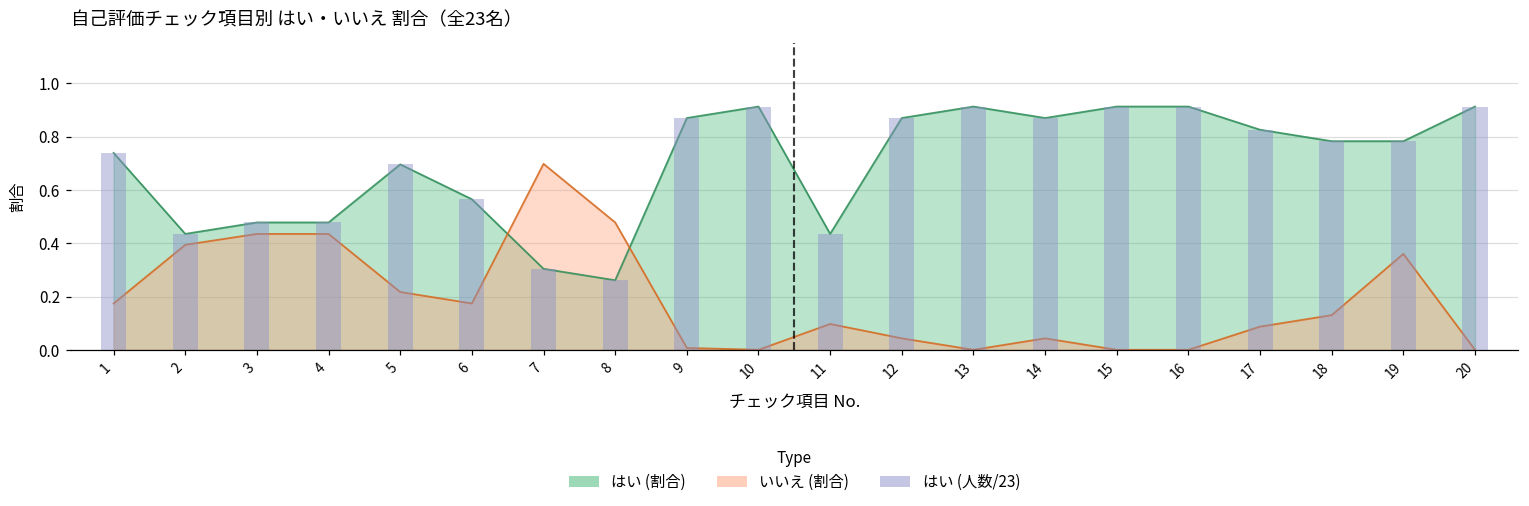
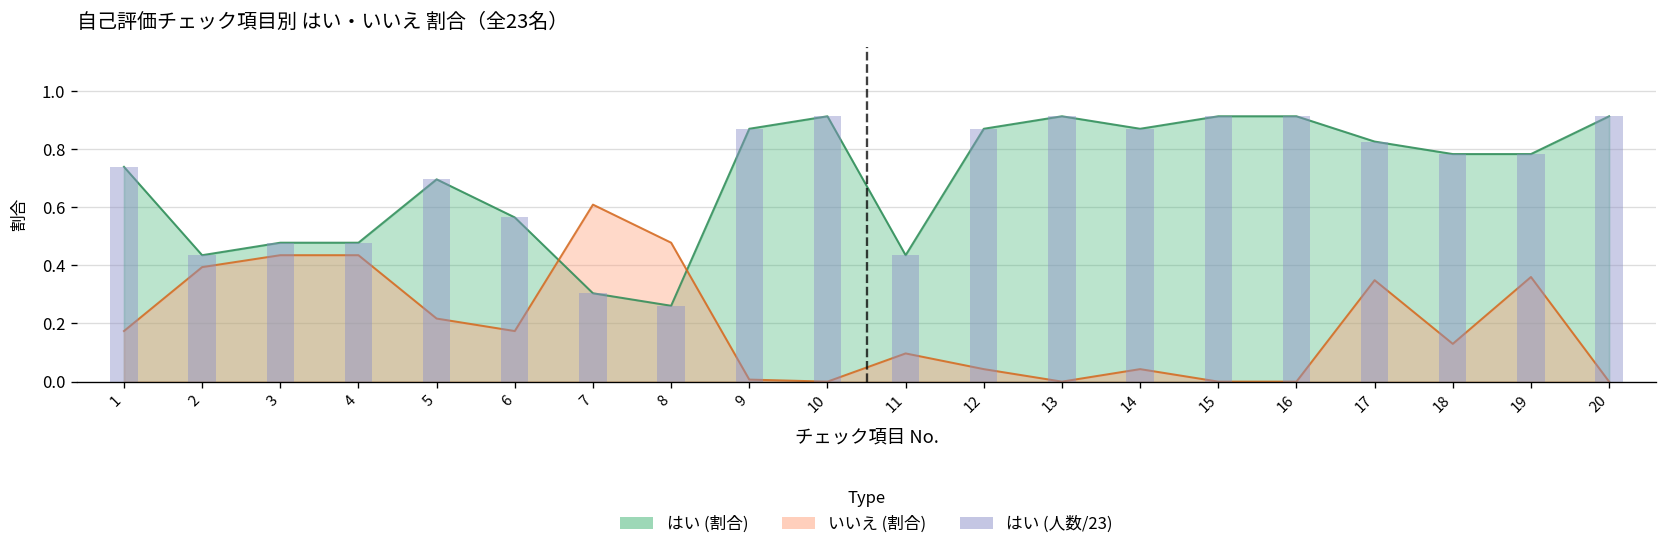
  {
    "いいえ (割合)": {
      "1": 0.17,
      "2": 0.39,
      "3": 0.44,
      "4": 0.44,
      "5": 0.22,
      "6": 0.17,
-     "7": 0.70,
+     "7": 0.61,
      "8": 0.48,
      "9": 0.01,
      "10": 0.00,
      "11": 0.10,
      "12": 0.04,
      "13": 0.00,
      "14": 0.04,
      "15": 0.00,
      "16": 0.00,
-     "17": 0.09,
+     "17": 0.35,
      "18": 0.13,
      "19": 0.36,
      "20": 0.00
    }
  }
